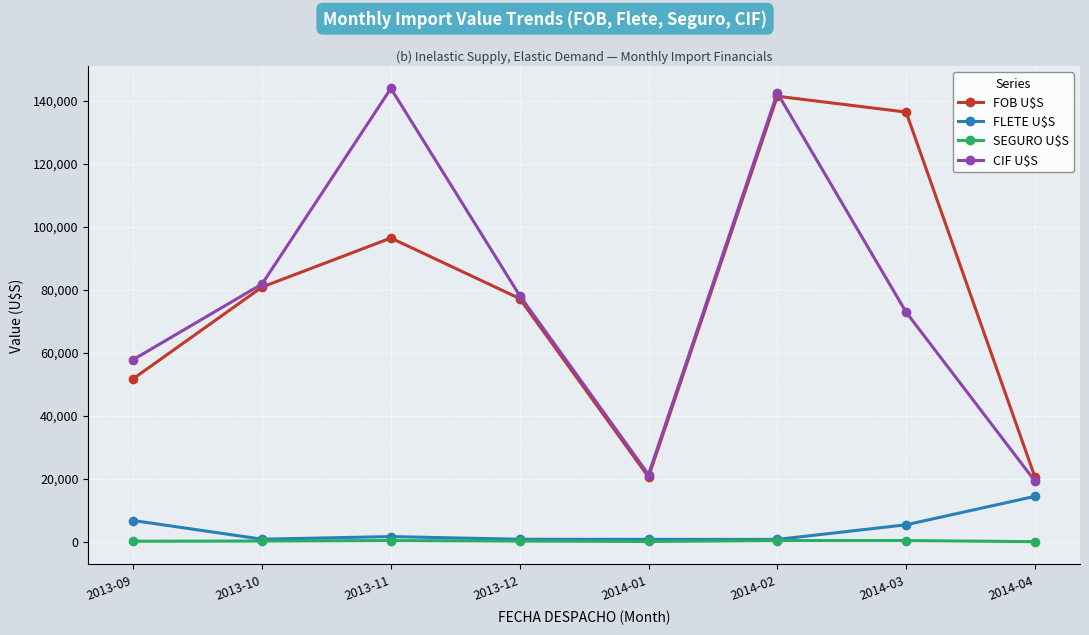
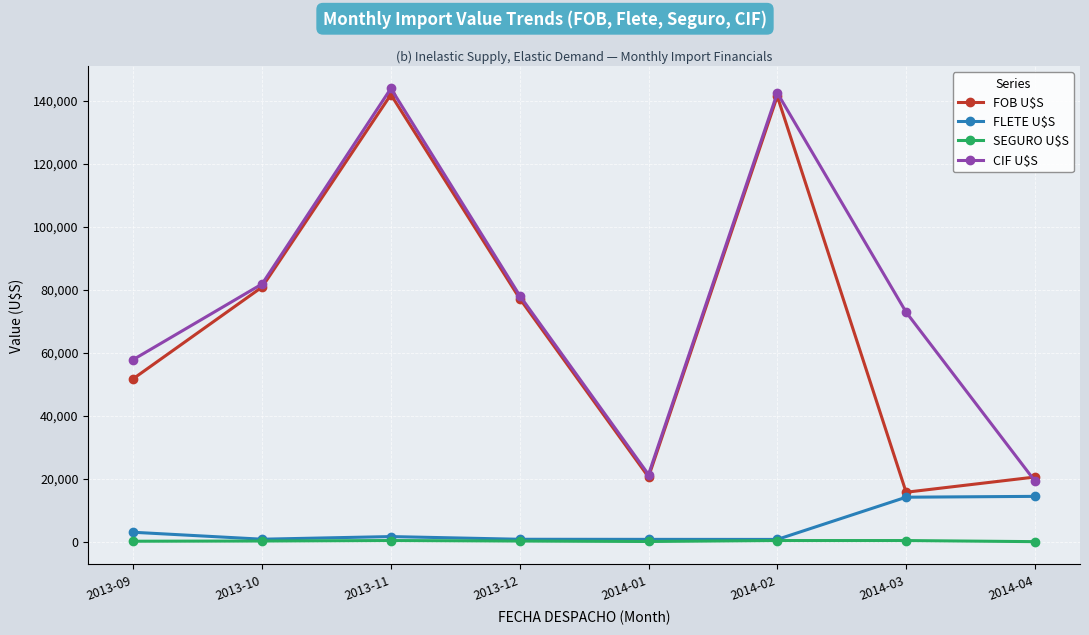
  {
    "FOB U$S": {
      "2013-09": "52,000",
      "2013-10": "81,000",
-     "2013-11": "96,000",
+     "2013-11": "142,000",
      "2013-12": "77,000",
      "2014-02": "141,000",
-     "2014-03": "136,000",
+     "2014-03": "16,000",
      "2014-04": "21,000"
    },
    "FLETE U$S": {
-     "2013-09": "7,000",
+     "2013-09": "3,000",
      "2013-11": "2,000",
-     "2014-03": "5,000",
+     "2014-03": "14,000",
      "2014-04": "14,000"
    },
    "SEGURO U$S": {
      "2013-09": "0",
      "2013-11": "0",
      "2014-03": "0",
      "2014-04": "0"
    },
    "CIF U$S": {
      "2013-09": "58,000",
      "2013-10": "82,000",
      "2013-11": "144,000",
      "2013-12": "78,000",
      "2014-02": "142,000",
      "2014-03": "73,000",
      "2014-04": "19,000"
    }
  }
